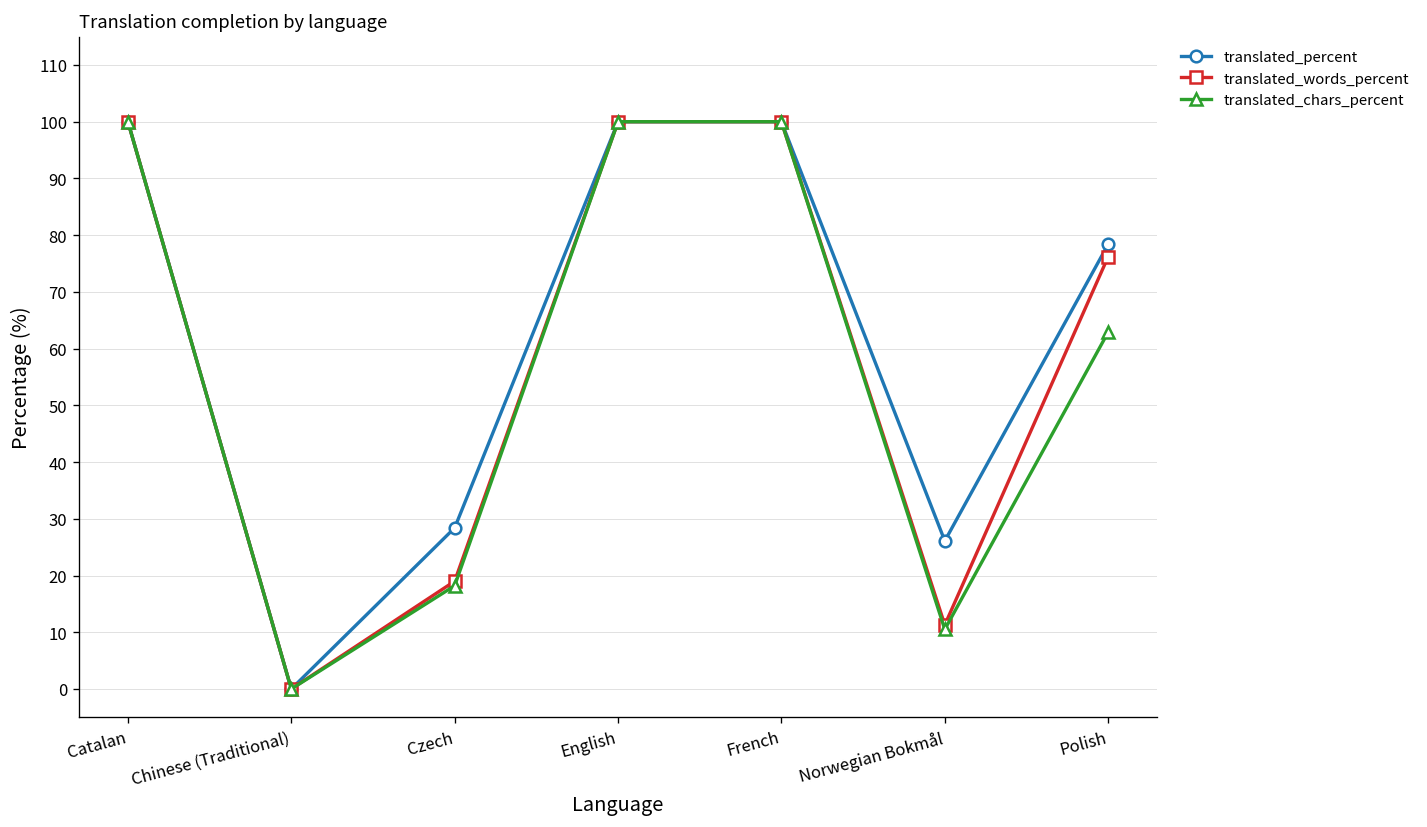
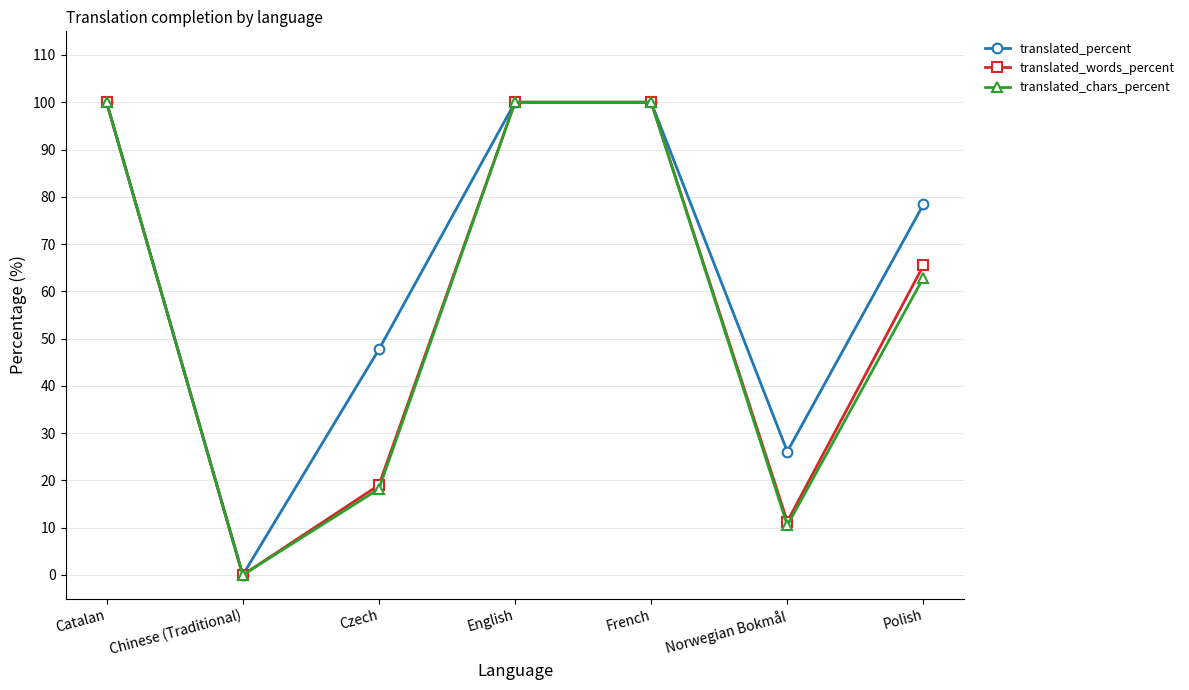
  {
    "translated_percent": {
-     "Czech": 28,
+     "Czech": 48,
      "Norwegian Bokmål": 26,
      "Polish": 78
    },
    "translated_words_percent": {
      "Czech": 19,
      "Norwegian Bokmål": 11,
-     "Polish": 76
+     "Polish": 66
    },
    "translated_chars_percent": {
      "Czech": 18,
      "Norwegian Bokmål": 11,
      "Polish": 63
    }
  }
